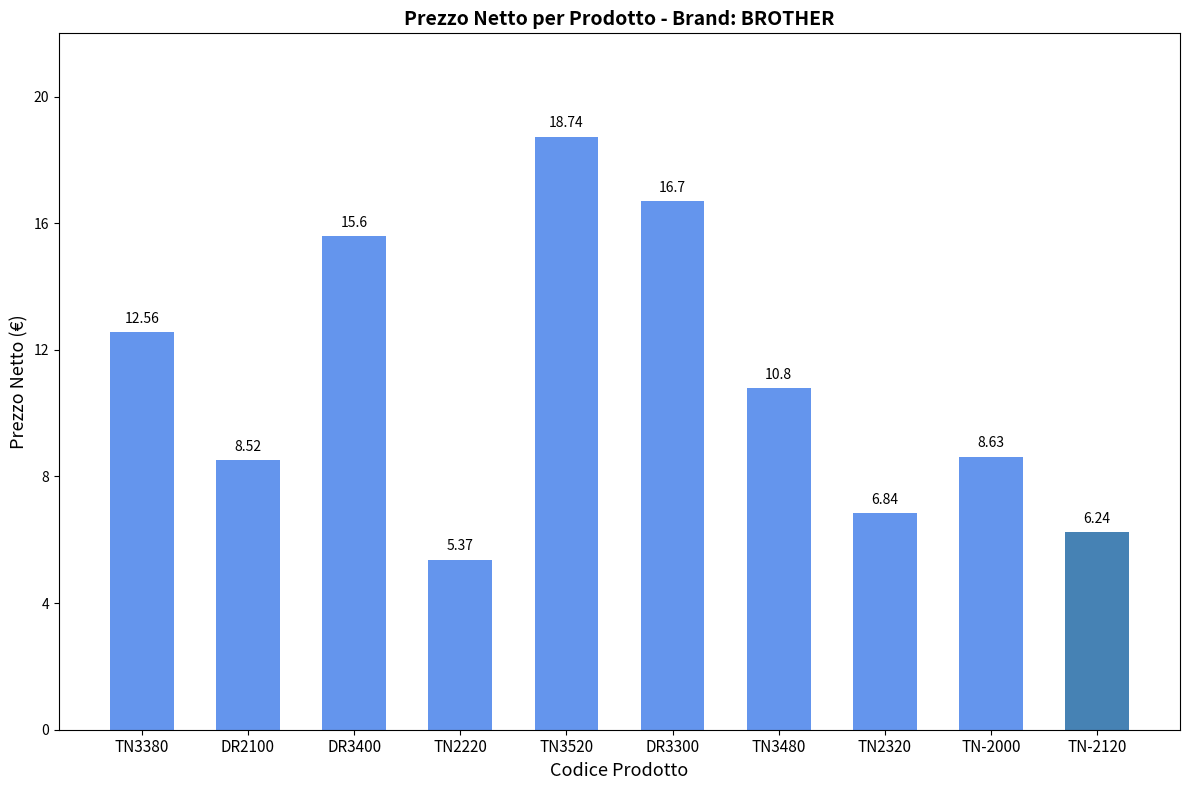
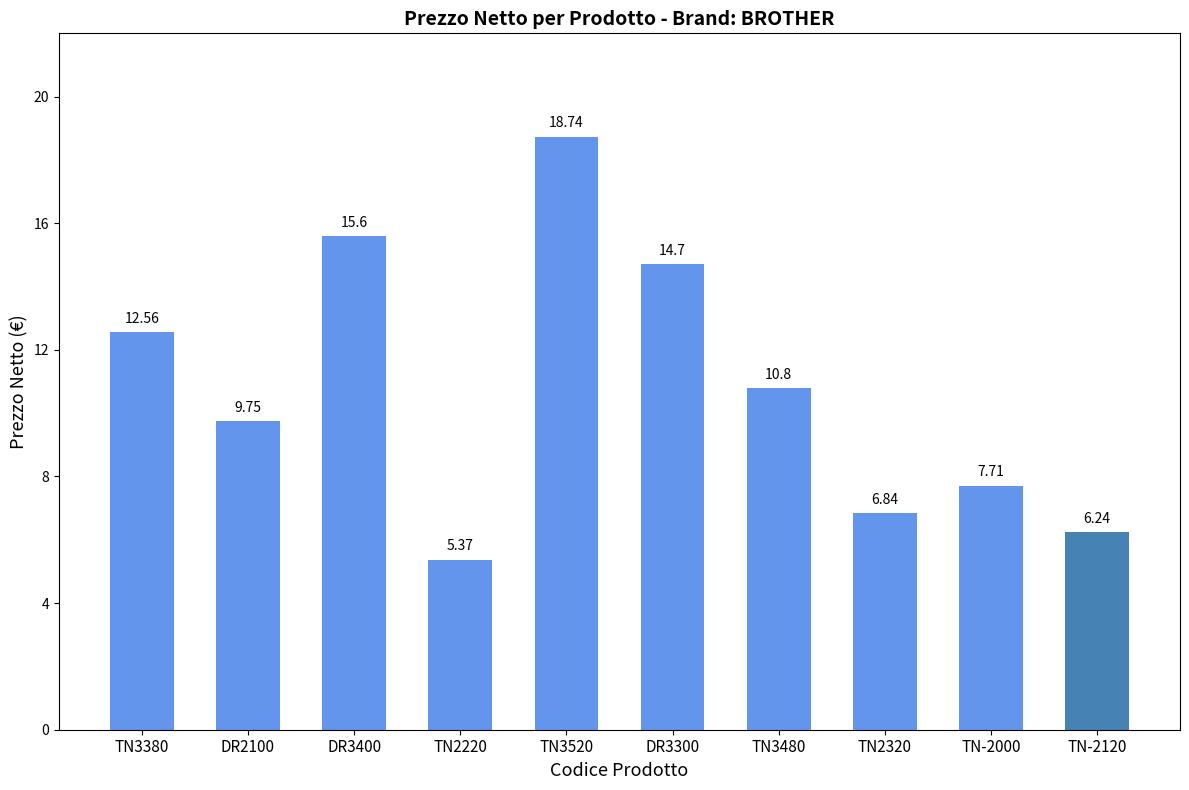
  {
    "TN3380": 12.56,
-   "DR2100": 8.52,
+   "DR2100": 9.75,
    "DR3400": 15.6,
    "TN2220": 5.37,
    "TN3520": 18.74,
-   "DR3300": 16.7,
+   "DR3300": 14.7,
    "TN3480": 10.8,
    "TN2320": 6.84,
-   "TN-2000": 8.63,
+   "TN-2000": 7.71,
    "TN-2120": 6.24
  }
